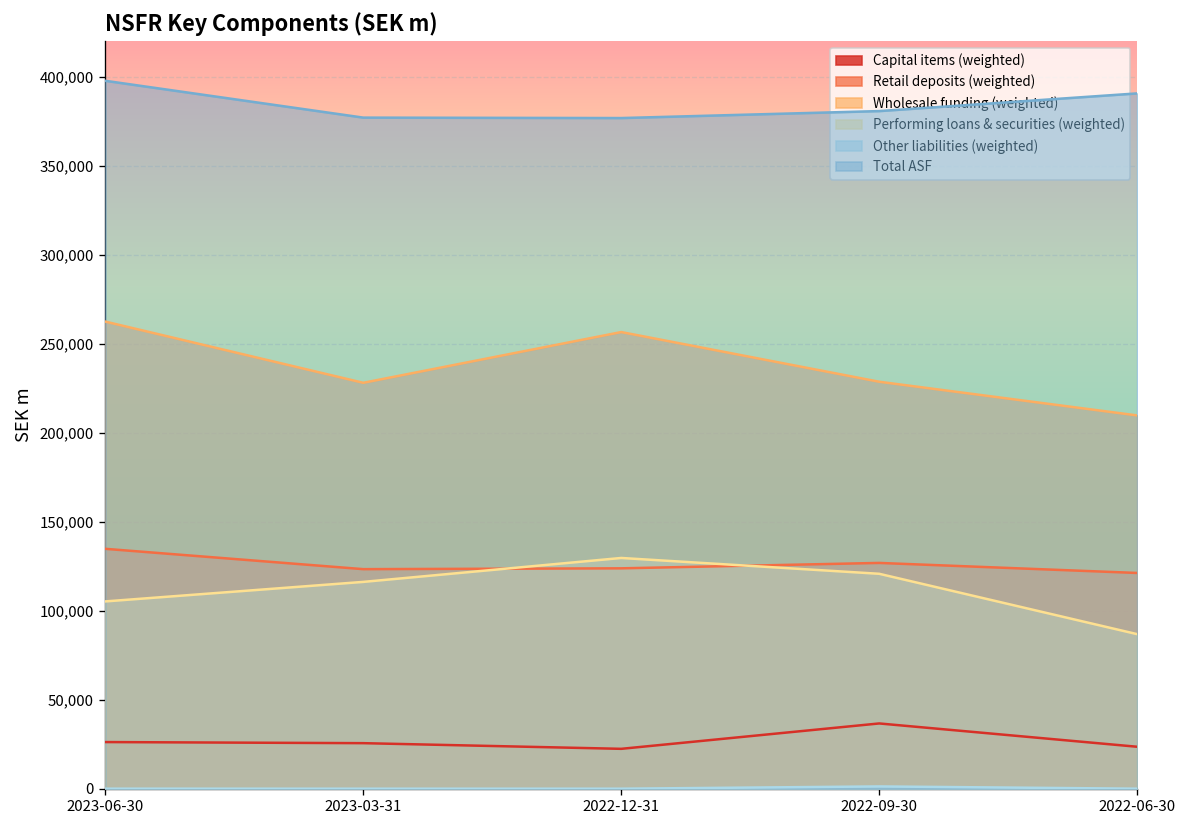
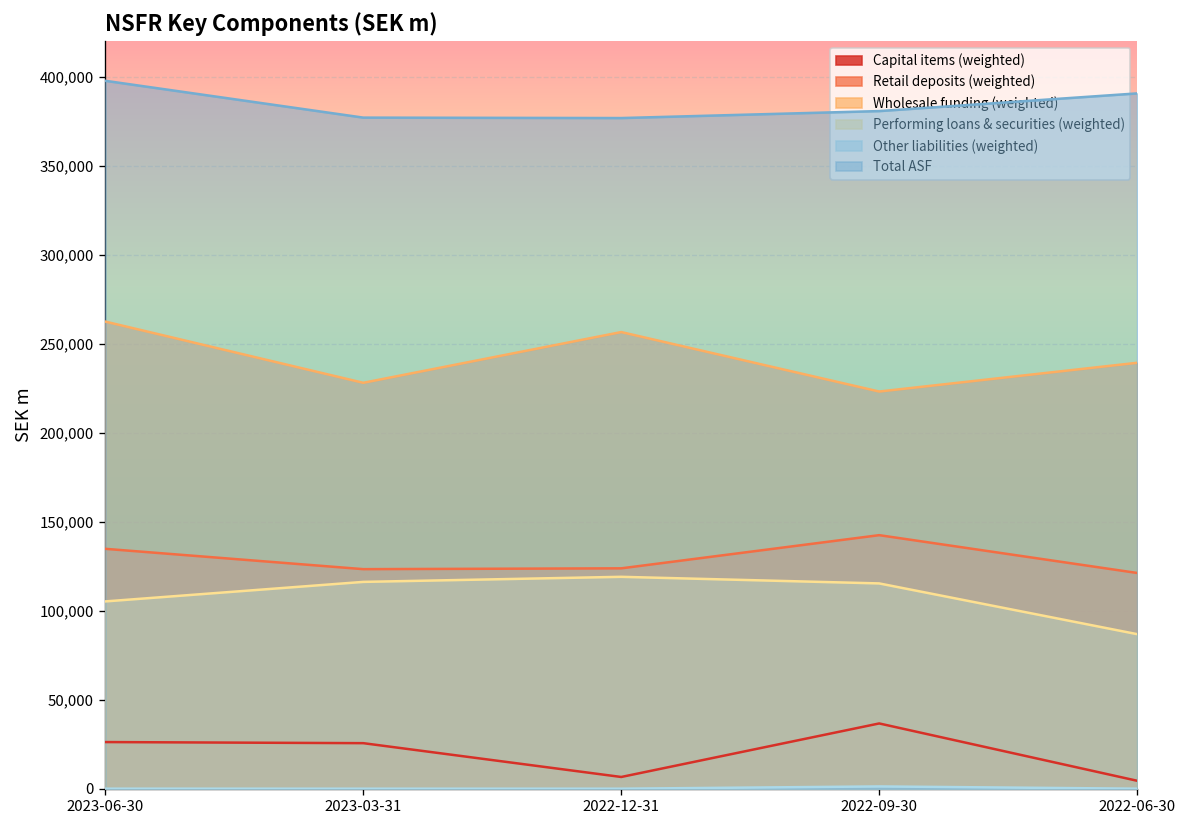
  {
    "Capital items (weighted)": {
      "2023-06-30": "26,000",
      "2023-03-31": "26,000",
-     "2022-12-31": "22,000",
+     "2022-12-31": "7,000",
      "2022-09-30": "37,000",
-     "2022-06-30": "24,000"
+     "2022-06-30": "4,000"
    },
    "Retail deposits (weighted)": {
      "2023-06-30": "135,000",
      "2023-03-31": "123,000",
      "2022-12-31": "124,000",
-     "2022-09-30": "127,000",
+     "2022-09-30": "142,000",
      "2022-06-30": "121,000"
    },
    "Wholesale funding (weighted)": {
      "2023-06-30": "262,000",
      "2023-03-31": "228,000",
      "2022-12-31": "257,000",
-     "2022-09-30": "229,000",
-     "2022-06-30": "210,000"
+     "2022-09-30": "223,000",
+     "2022-06-30": "239,000"
    },
    "Performing loans & securities (weighted)": {
      "2023-06-30": "105,000",
      "2023-03-31": "116,000",
-     "2022-12-31": "130,000",
-     "2022-09-30": "121,000",
+     "2022-12-31": "119,000",
+     "2022-09-30": "115,000",
      "2022-06-30": "87,000"
    }
  }
